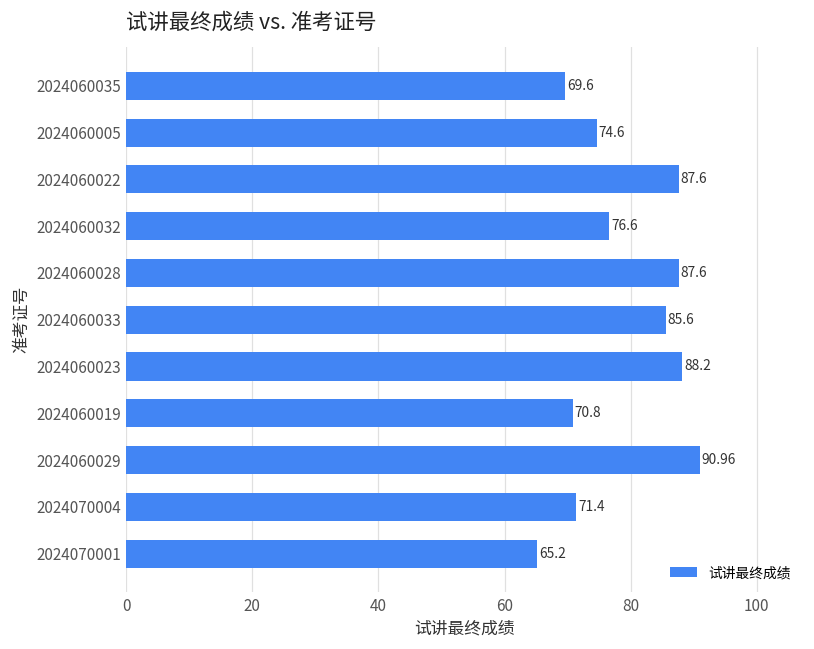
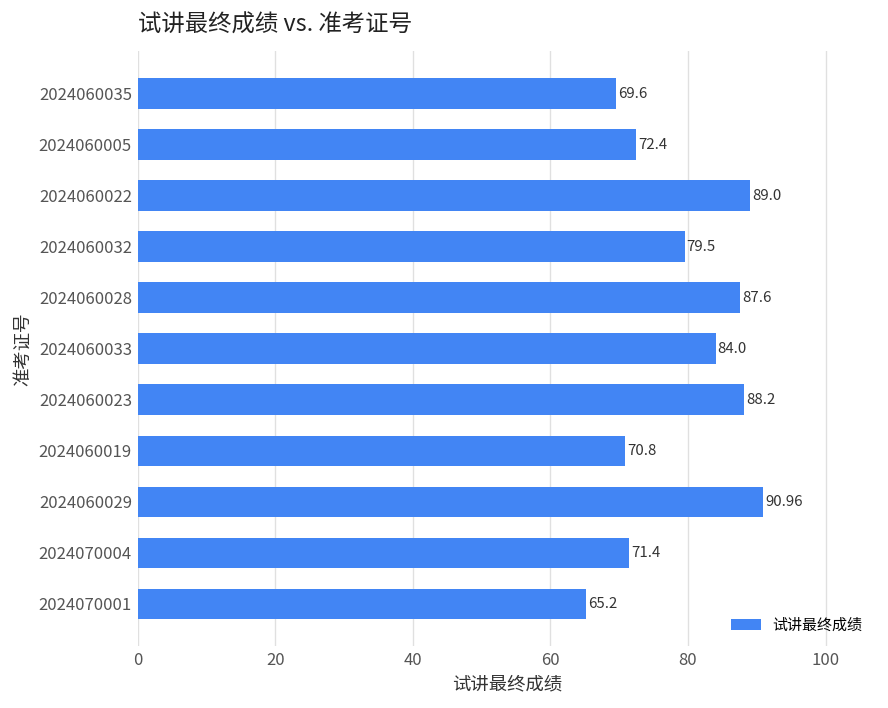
  {
    "2024060035": 69.6,
-   "2024060005": 74.6,
-   "2024060022": 87.6,
-   "2024060032": 76.6,
+   "2024060005": 72.4,
+   "2024060022": 89.0,
+   "2024060032": 79.5,
    "2024060028": 87.6,
-   "2024060033": 85.6,
+   "2024060033": 84.0,
    "2024060023": 88.2,
    "2024060019": 70.8,
    "2024060029": 90.96,
    "2024070004": 71.4,
    "2024070001": 65.2
  }
